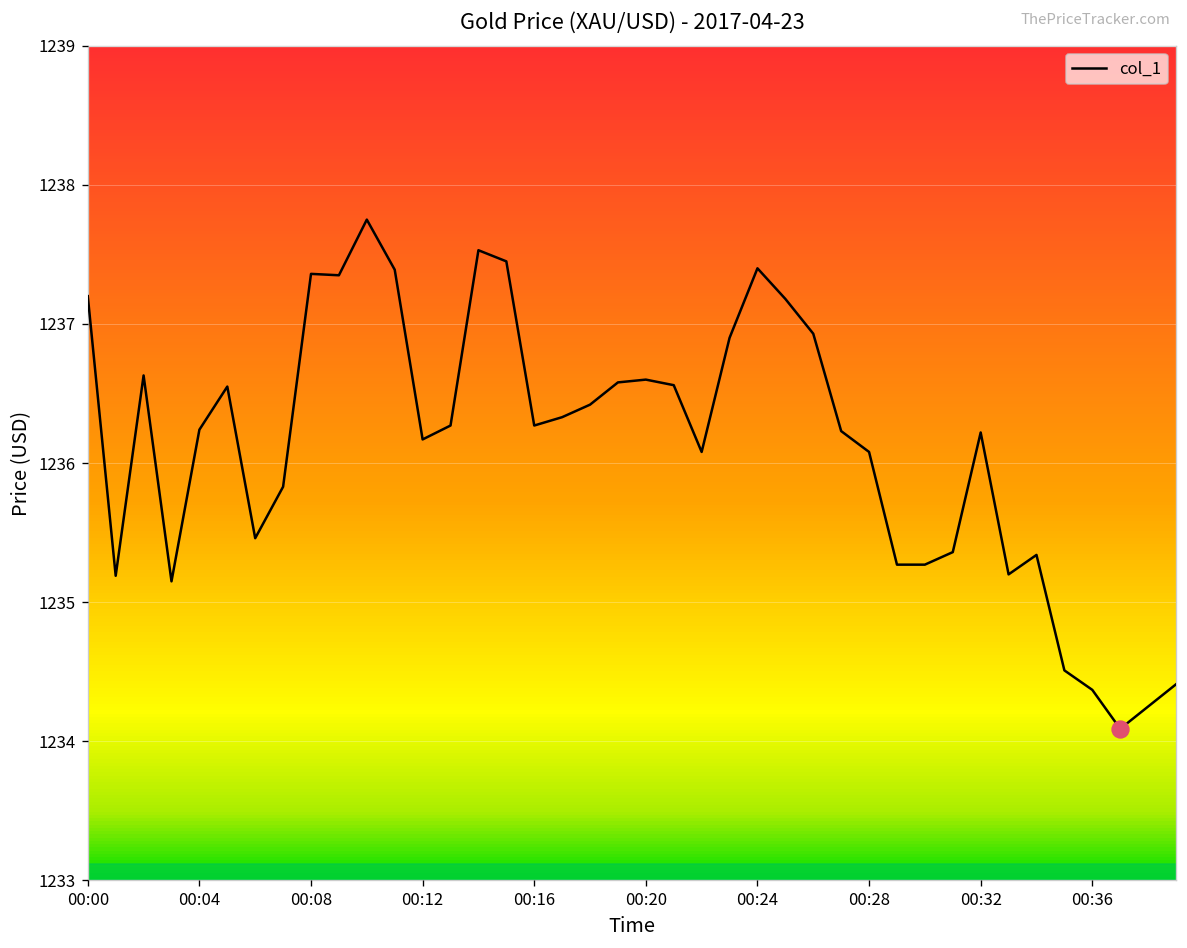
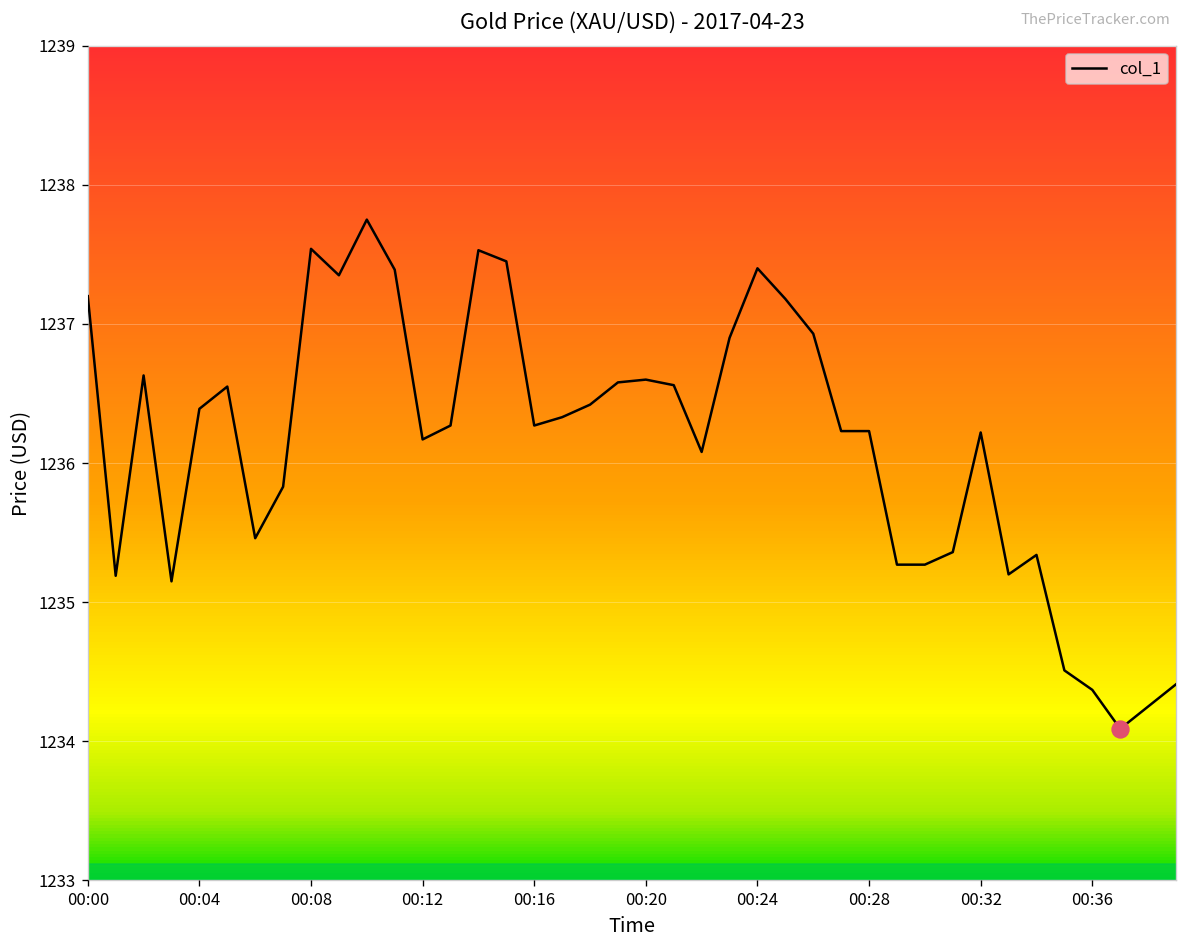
  {
    "col_1": {
      "00:00": 1237.20,
-     "00:04": 1236.24,
-     "00:08": 1237.36,
+     "00:04": 1236.39,
+     "00:08": 1237.54,
      "00:12": 1236.17,
      "00:16": 1236.27,
      "00:20": 1236.60,
      "00:24": 1237.40,
-     "00:28": 1236.08,
+     "00:28": 1236.23,
      "00:32": 1236.22,
      "00:36": 1234.37
    }
  }
